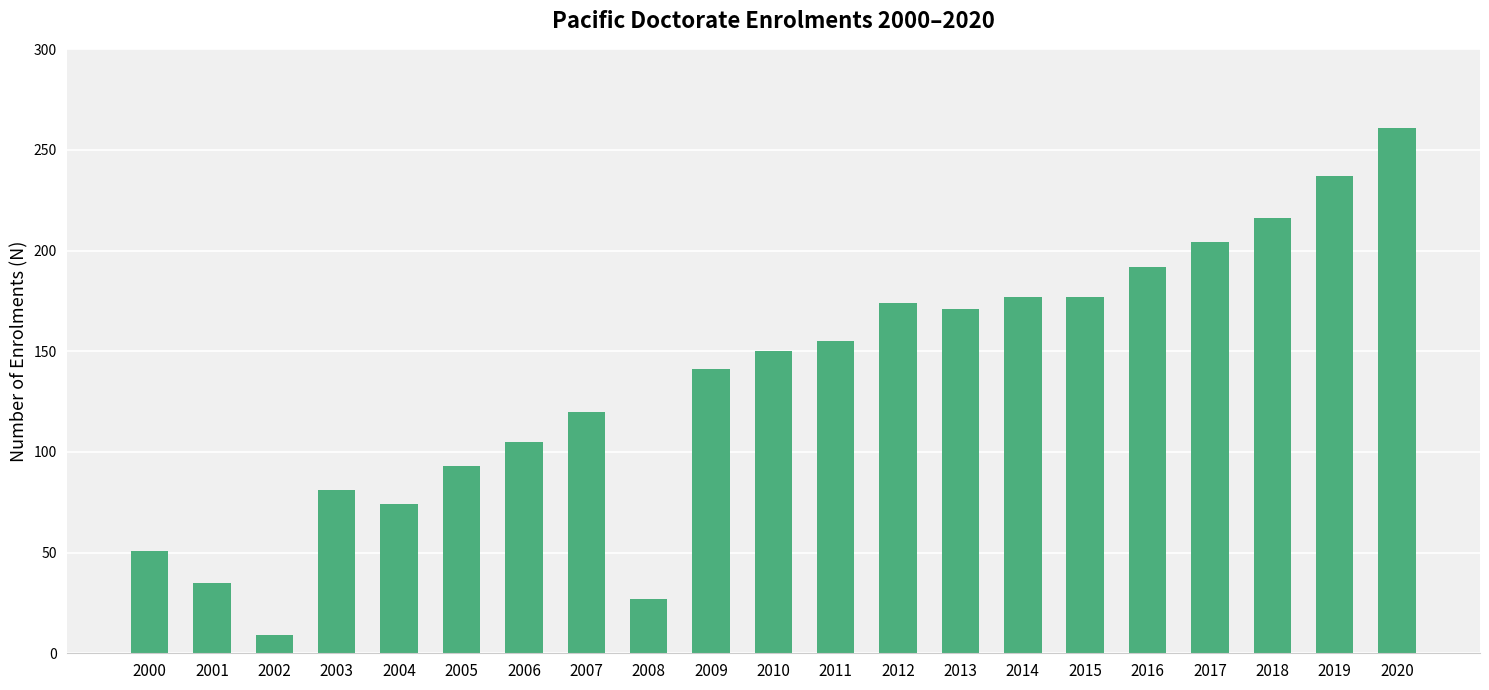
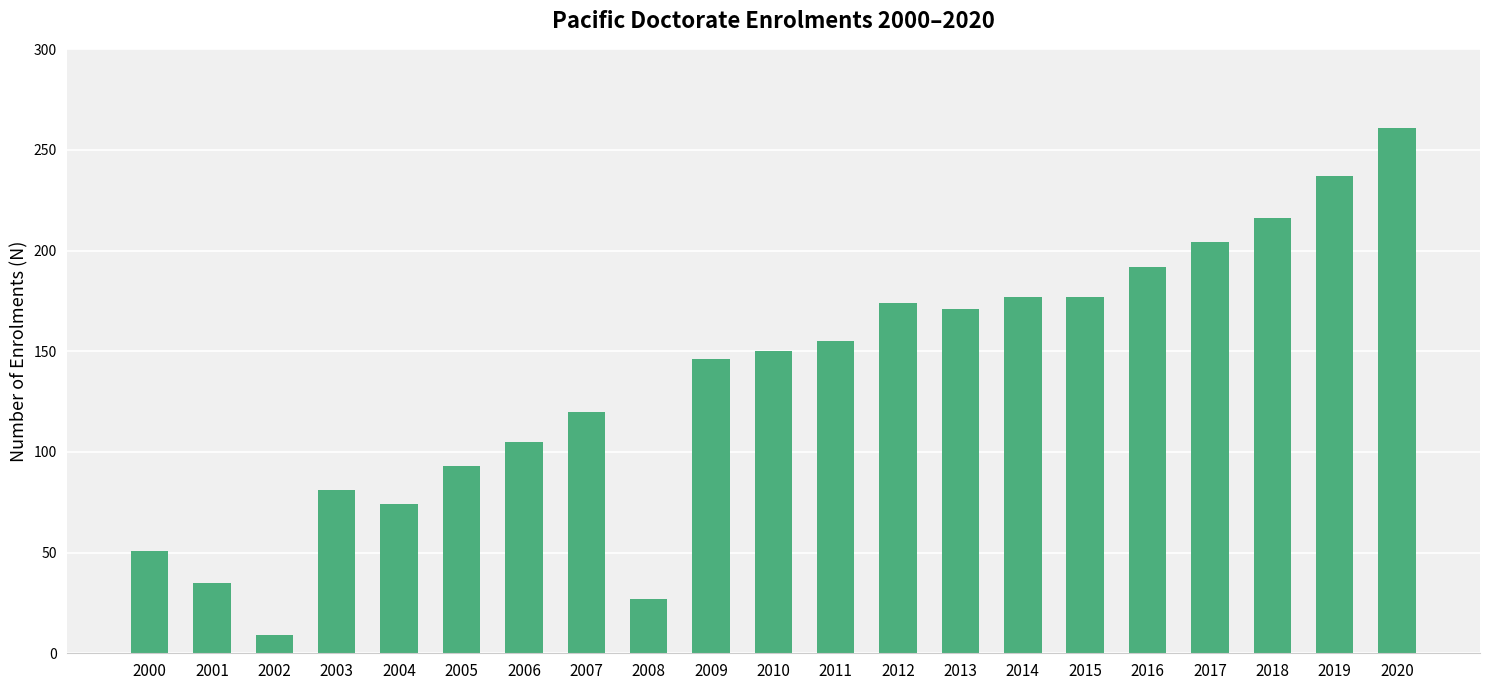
  {
    "2000": 51,
    "2001": 35,
    "2002": 9,
    "2003": 81,
    "2004": 74,
    "2005": 93,
    "2006": 105,
    "2007": 120,
    "2008": 27,
-   "2009": 141,
+   "2009": 146,
    "2010": 150,
    "2011": 155,
    "2012": 174,
    "2013": 171,
    "2014": 177,
    "2015": 177,
    "2016": 192,
    "2017": 204,
    "2018": 216,
    "2019": 237,
    "2020": 261
  }
